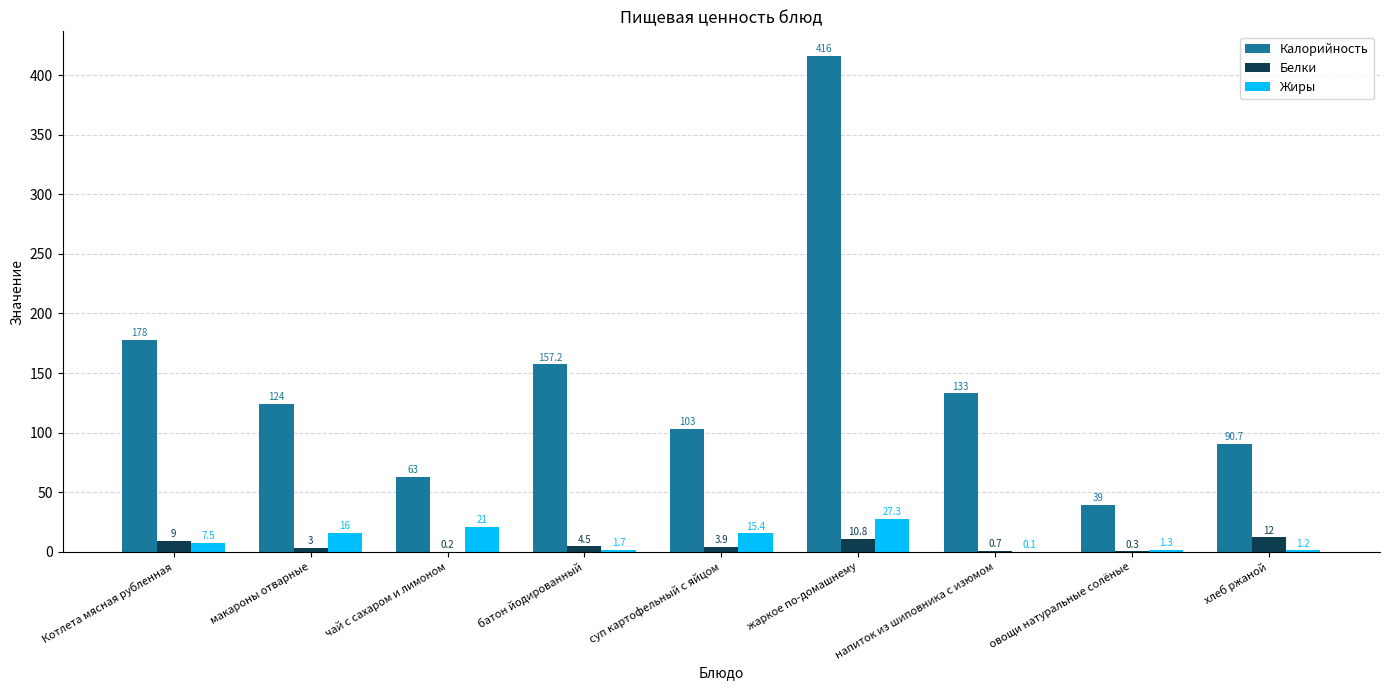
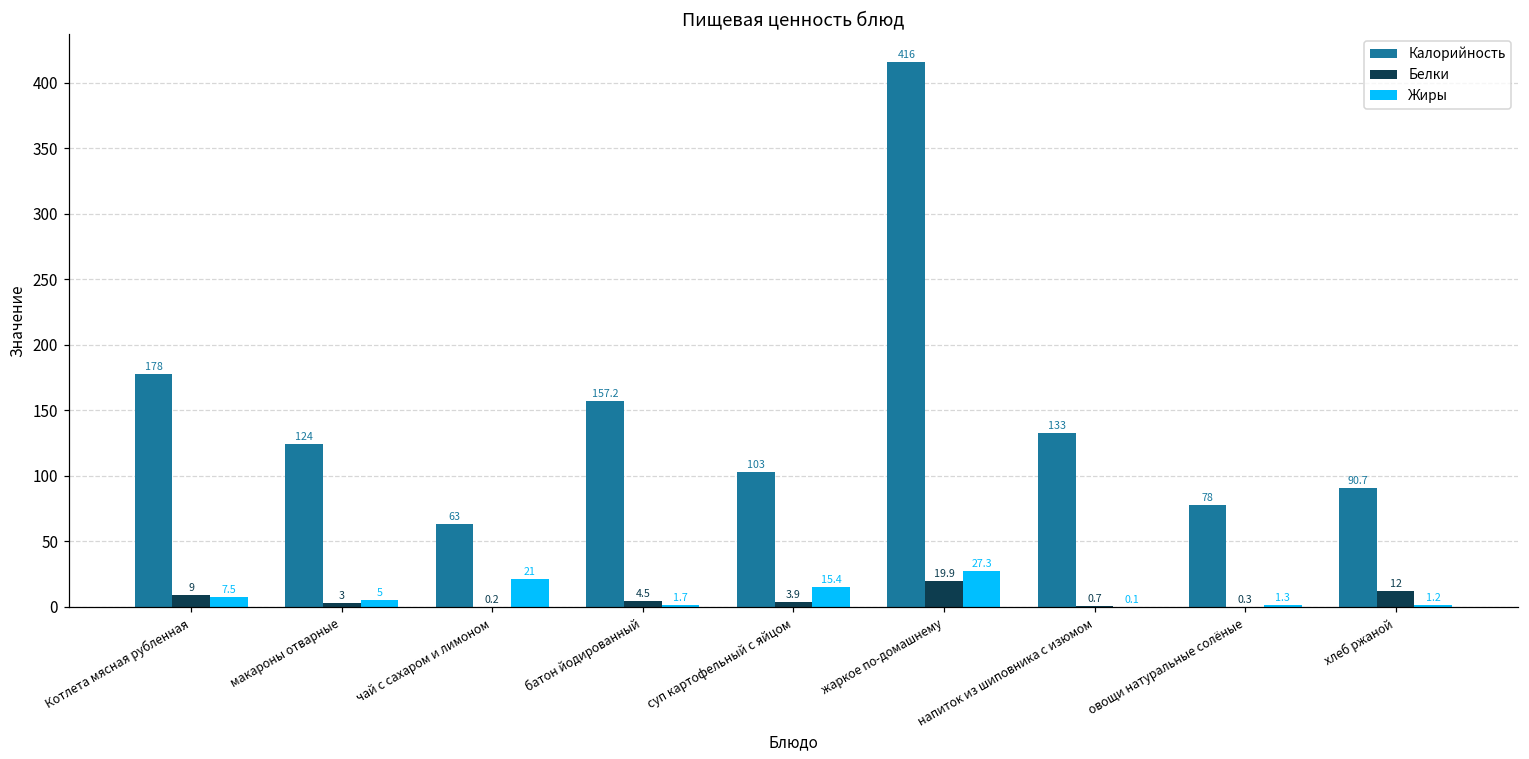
  {
    "Калорийность": {
      "Котлета мясная рубленная": 178,
      "макароны отварные": 124,
      "чай с сахаром и лимоном": 63,
      "батон йодированный": 157.2,
      "суп картофельный с яйцом": 103,
      "жаркое по-домашнему": 416,
      "напиток из шиповника с изюмом": 133,
-     "овощи натуральные солёные": 39,
+     "овощи натуральные солёные": 78,
      "хлеб ржаной": 90.7
    },
    "Белки": {
      "Котлета мясная рубленная": 9,
      "макароны отварные": 3,
      "чай с сахаром и лимоном": 0.2,
      "батон йодированный": 4.5,
      "суп картофельный с яйцом": 3.9,
-     "жаркое по-домашнему": 10.8,
+     "жаркое по-домашнему": 19.9,
      "напиток из шиповника с изюмом": 0.7,
      "овощи натуральные солёные": 0.3,
      "хлеб ржаной": 12
    },
    "Жиры": {
      "Котлета мясная рубленная": 7.5,
-     "макароны отварные": 16,
+     "макароны отварные": 5,
      "чай с сахаром и лимоном": 21,
      "батон йодированный": 1.7,
      "суп картофельный с яйцом": 15.4,
      "жаркое по-домашнему": 27.3,
      "напиток из шиповника с изюмом": 0.1,
      "овощи натуральные солёные": 1.3,
      "хлеб ржаной": 1.2
    }
  }
